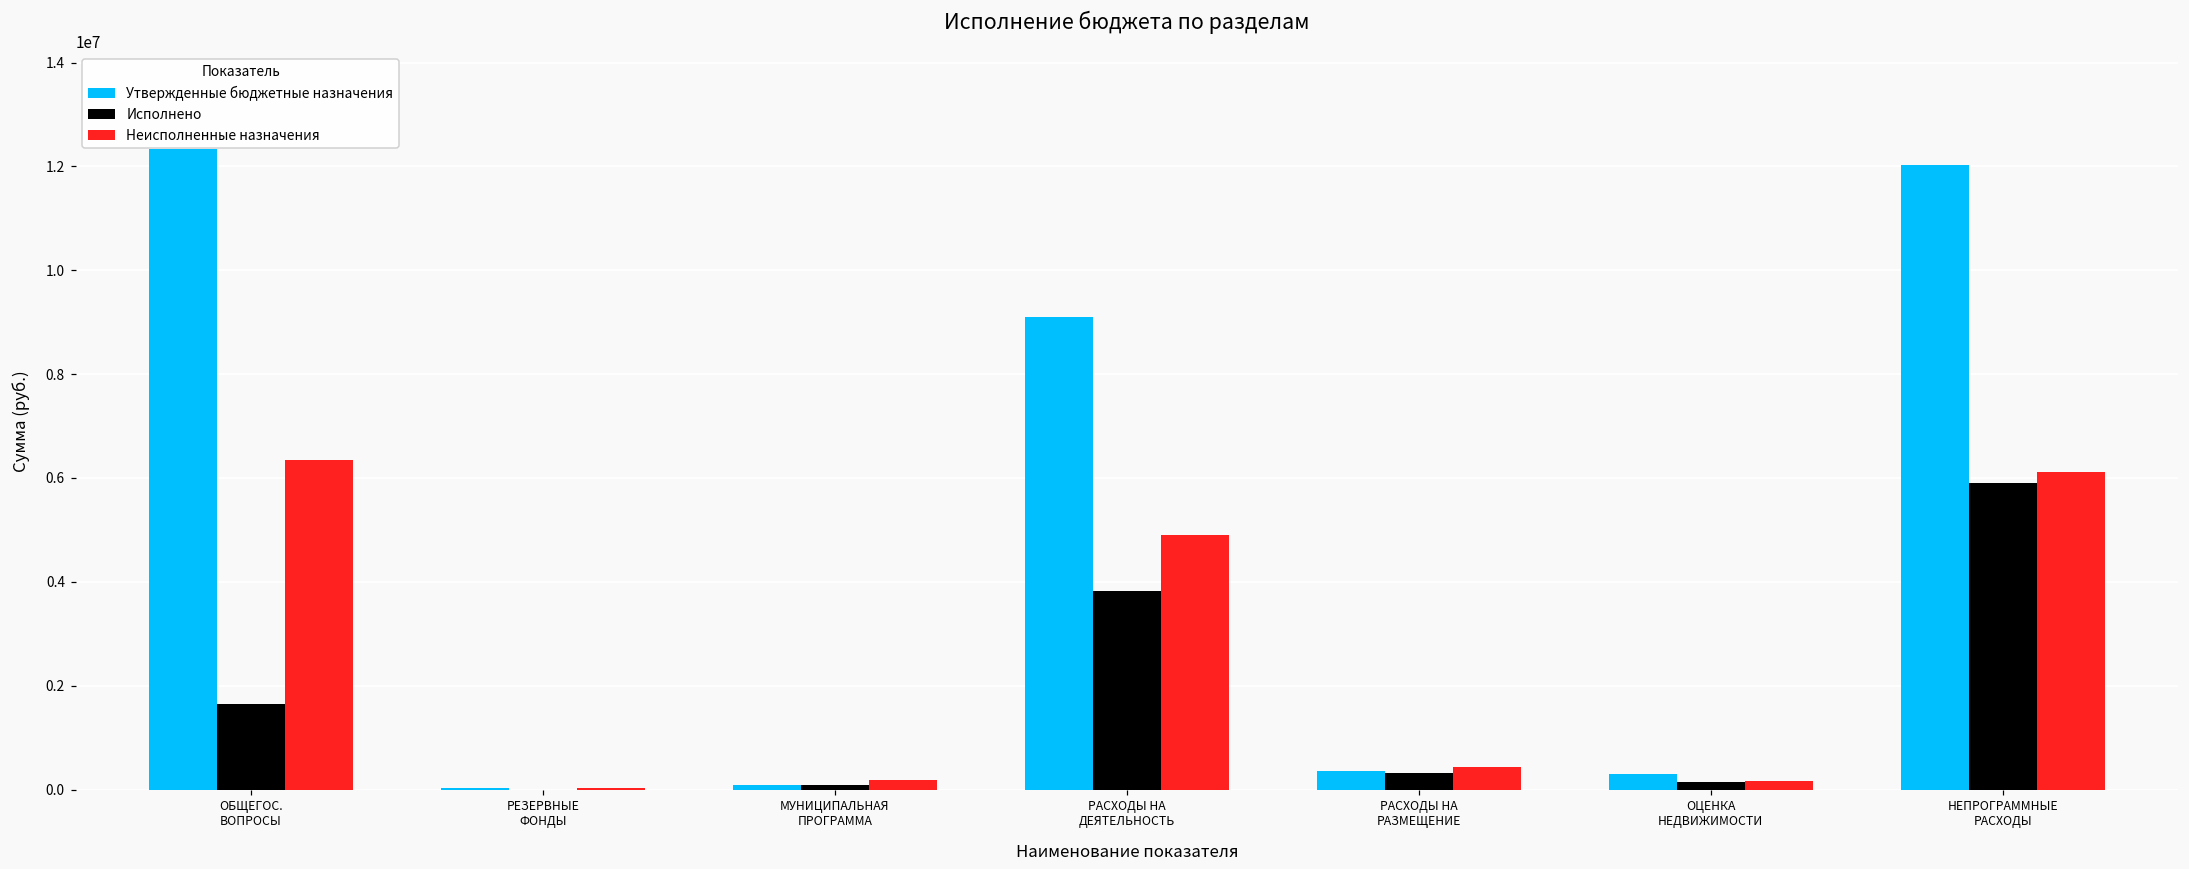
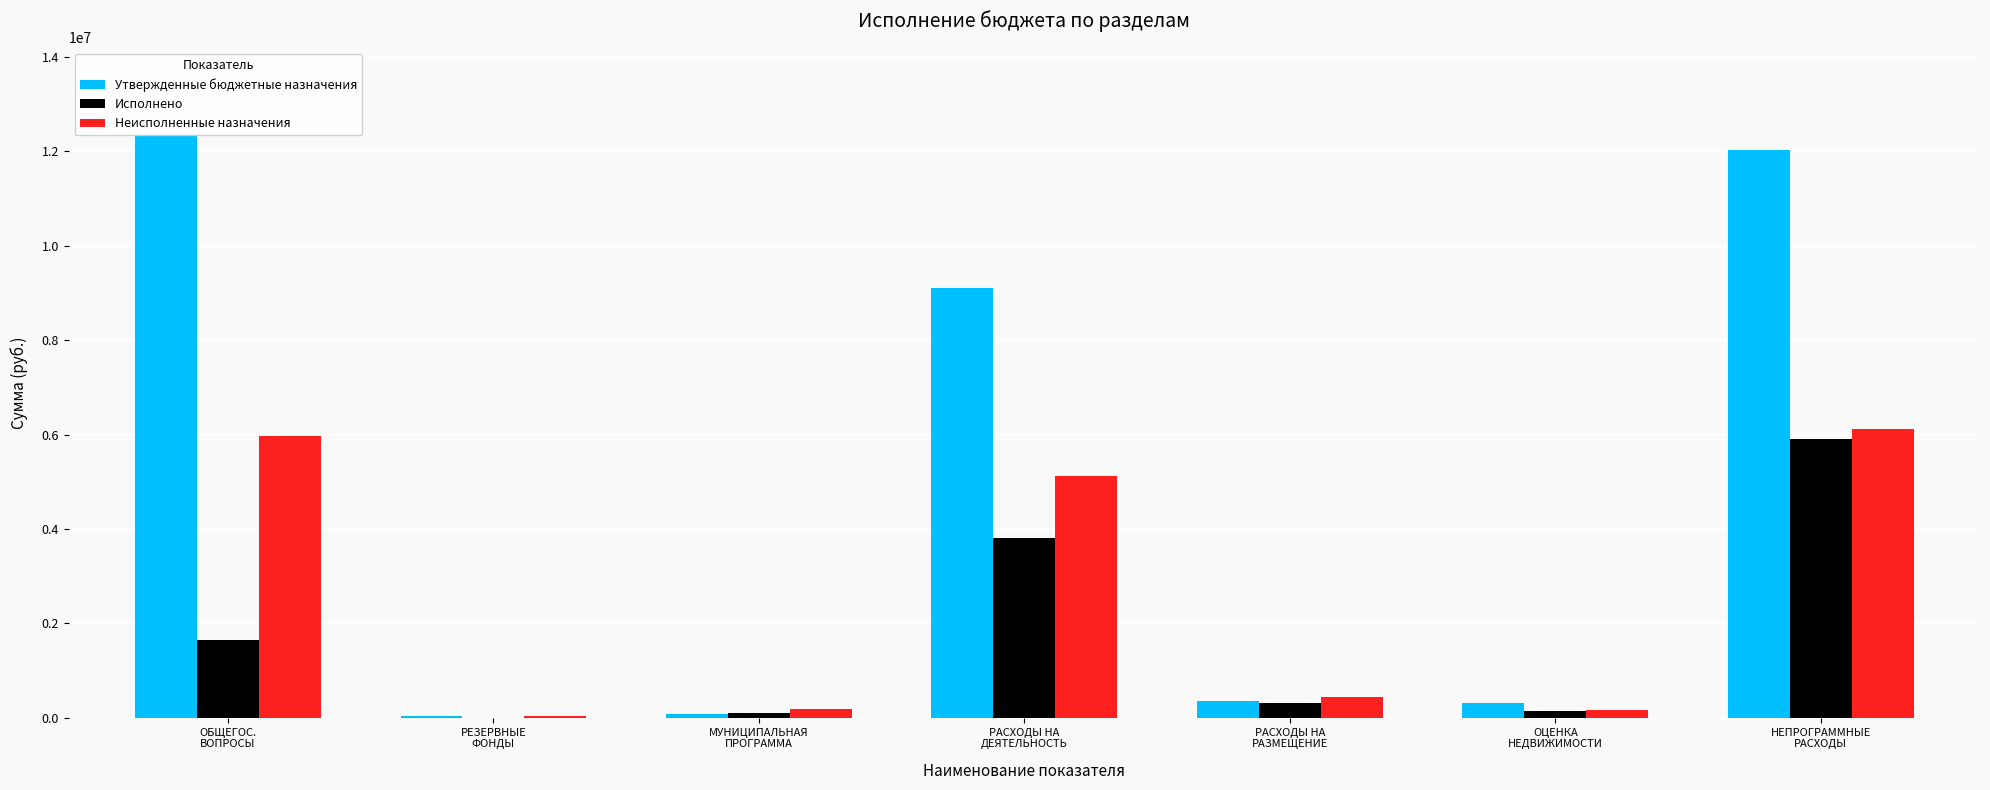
  {
    "Утвержденные бюджетные назначения": {
      "МУНИЦИПАЛЬНАЯ ПРОГРАММА": 100000,
      "РАСХОДЫ НА ДЕЯТЕЛЬНОСТЬ": 9100000,
      "РАСХОДЫ НА РАЗМЕЩЕНИЕ": 400000,
      "ОЦЕНКА НЕДВИЖИМОСТИ": 300000,
      "НЕПРОГРАММНЫЕ РАСХОДЫ": 12000000
    },
    "Исполнено": {
      "ОБЩЕГОС. ВОПРОСЫ": 1600000,
      "РЕЗЕРВНЫЕ ФОНДЫ": 0,
      "МУНИЦИПАЛЬНАЯ ПРОГРАММА": 100000,
      "РАСХОДЫ НА ДЕЯТЕЛЬНОСТЬ": 3800000,
      "РАСХОДЫ НА РАЗМЕЩЕНИЕ": 300000,
      "ОЦЕНКА НЕДВИЖИМОСТИ": 100000,
      "НЕПРОГРАММНЫЕ РАСХОДЫ": 5900000
    },
    "Неисполненные назначения": {
-     "ОБЩЕГОС. ВОПРОСЫ": 6300000,
+     "ОБЩЕГОС. ВОПРОСЫ": 6000000,
      "МУНИЦИПАЛЬНАЯ ПРОГРАММА": 200000,
-     "РАСХОДЫ НА ДЕЯТЕЛЬНОСТЬ": 4900000,
+     "РАСХОДЫ НА ДЕЯТЕЛЬНОСТЬ": 5100000,
      "РАСХОДЫ НА РАЗМЕЩЕНИЕ": 400000,
      "ОЦЕНКА НЕДВИЖИМОСТИ": 200000,
      "НЕПРОГРАММНЫЕ РАСХОДЫ": 6100000
    }
  }
